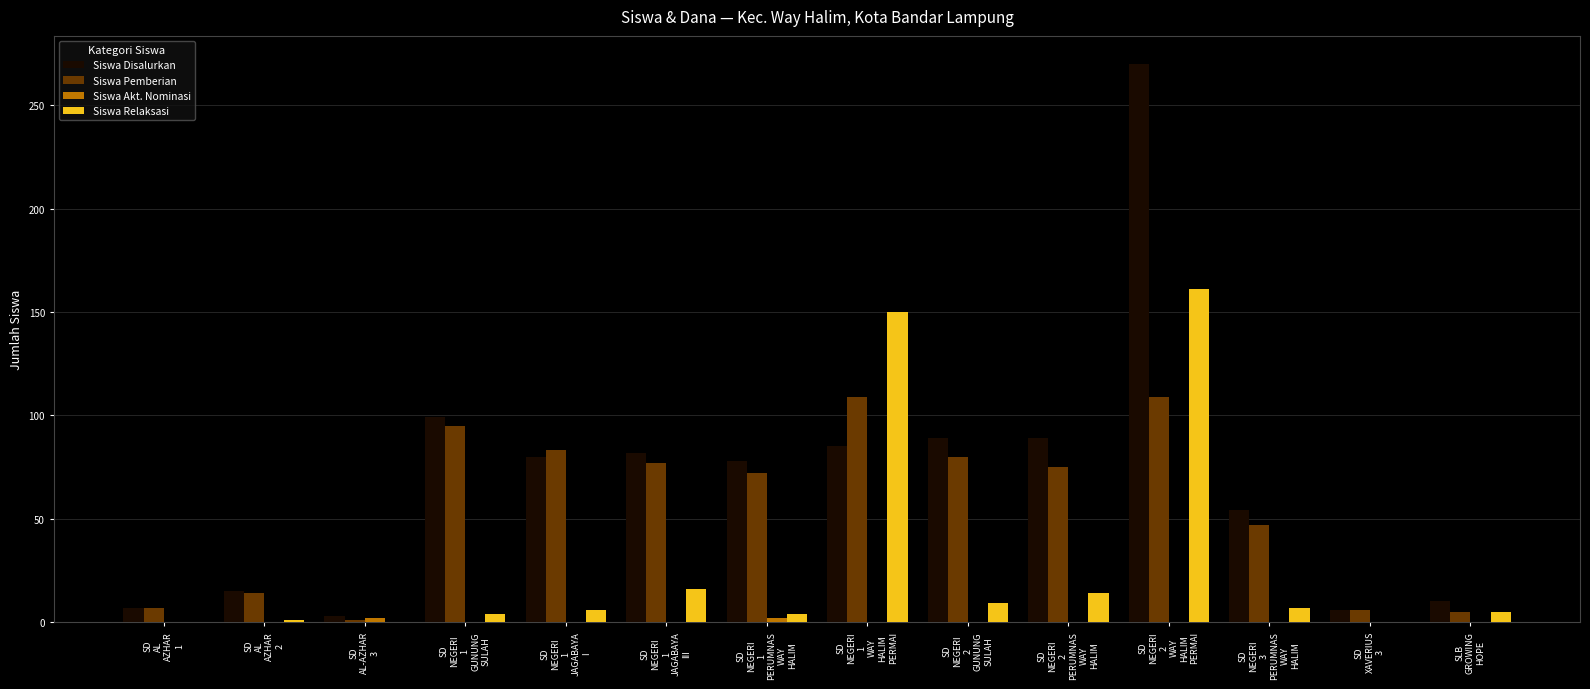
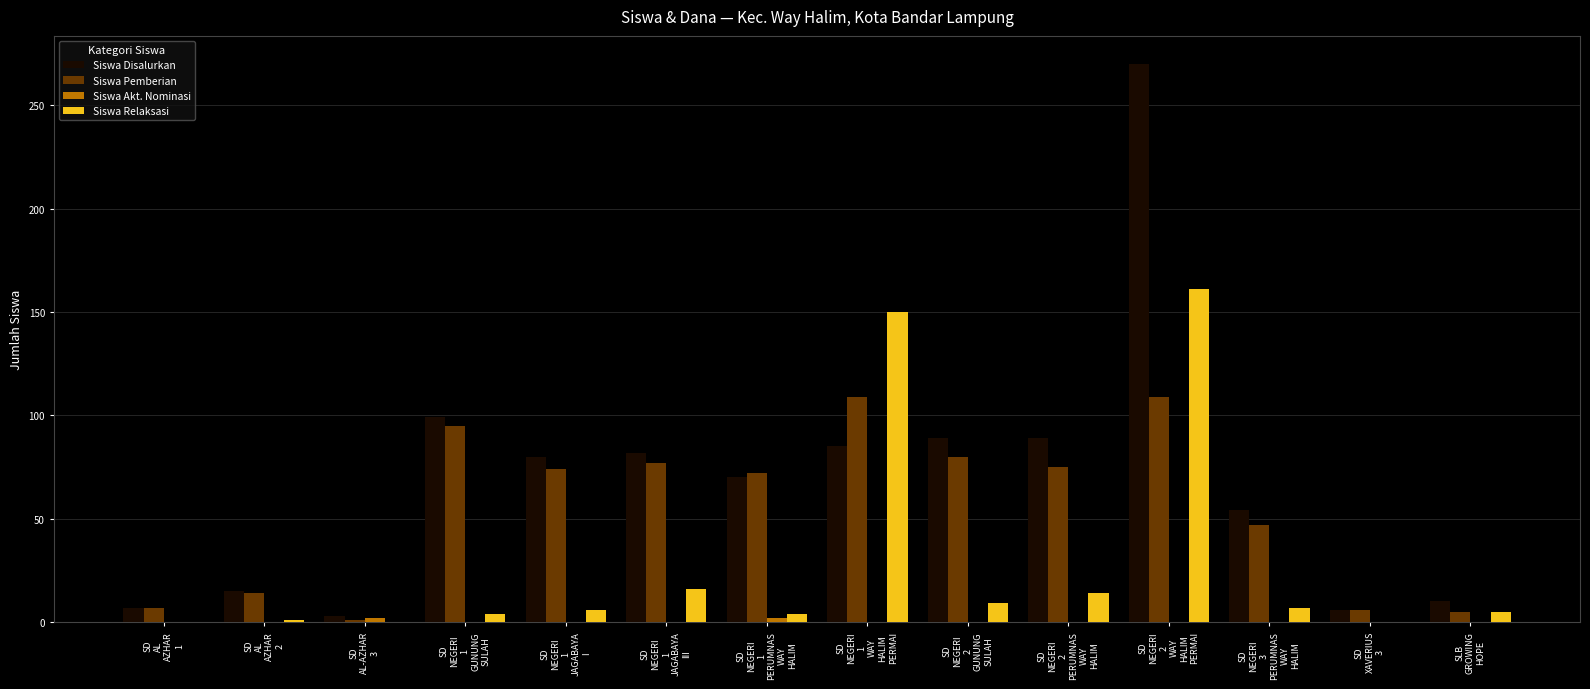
  {
    "Siswa Disalurkan": {
      "SD AL AZHAR 1": 7,
      "SD AL AZHAR 2": 15,
      "SD AL-AZHAR 3": 3,
      "SD NEGERI 1 GUNUNG SULAH": 99,
      "SD NEGERI 1 JAGABAYA I": 80,
      "SD NEGERI 1 JAGABAYA III": 82,
-     "SD NEGERI 1 PERUMNAS WAY HALIM": 78,
+     "SD NEGERI 1 PERUMNAS WAY HALIM": 70,
      "SD NEGERI 1 WAY HALIM PERMAI": 85,
      "SD NEGERI 2 GUNUNG SULAH": 89,
      "SD NEGERI 2 PERUMNAS WAY HALIM": 89,
      "SD NEGERI 2 WAY HALIM PERMAI": 270,
      "SD NEGERI 3 PERUMNAS WAY HALIM": 54,
      "SD XAVERIUS 3": 6,
      "SLB GROWING HOPE": 10
    },
    "Siswa Pemberian": {
      "SD AL AZHAR 1": 7,
      "SD AL AZHAR 2": 14,
      "SD NEGERI 1 GUNUNG SULAH": 95,
-     "SD NEGERI 1 JAGABAYA I": 83,
+     "SD NEGERI 1 JAGABAYA I": 74,
      "SD NEGERI 1 JAGABAYA III": 77,
      "SD NEGERI 1 PERUMNAS WAY HALIM": 72,
      "SD NEGERI 1 WAY HALIM PERMAI": 109,
      "SD NEGERI 2 GUNUNG SULAH": 80,
      "SD NEGERI 2 PERUMNAS WAY HALIM": 75,
      "SD NEGERI 2 WAY HALIM PERMAI": 109,
      "SD NEGERI 3 PERUMNAS WAY HALIM": 47,
      "SD XAVERIUS 3": 6,
      "SLB GROWING HOPE": 5
    },
    "Siswa Akt. Nominasi": {
      "SD AL AZHAR 1": 0,
      "SD AL AZHAR 2": 0,
      "SD AL-AZHAR 3": 2,
      "SD NEGERI 1 GUNUNG SULAH": 0,
      "SD NEGERI 1 JAGABAYA I": 0,
      "SD NEGERI 1 JAGABAYA III": 0,
      "SD NEGERI 1 PERUMNAS WAY HALIM": 2,
      "SD NEGERI 1 WAY HALIM PERMAI": 0,
      "SD NEGERI 2 GUNUNG SULAH": 0,
      "SD NEGERI 2 PERUMNAS WAY HALIM": 0,
      "SD NEGERI 2 WAY HALIM PERMAI": 0,
      "SD NEGERI 3 PERUMNAS WAY HALIM": 0,
      "SD XAVERIUS 3": 0,
      "SLB GROWING HOPE": 0
    },
    "Siswa Relaksasi": {
      "SD AL AZHAR 1": 0,
      "SD AL-AZHAR 3": 0,
      "SD NEGERI 1 GUNUNG SULAH": 4,
      "SD NEGERI 1 JAGABAYA I": 6,
      "SD NEGERI 1 JAGABAYA III": 16,
      "SD NEGERI 1 PERUMNAS WAY HALIM": 4,
      "SD NEGERI 1 WAY HALIM PERMAI": 150,
      "SD NEGERI 2 GUNUNG SULAH": 9,
      "SD NEGERI 2 PERUMNAS WAY HALIM": 14,
      "SD NEGERI 2 WAY HALIM PERMAI": 161,
      "SD NEGERI 3 PERUMNAS WAY HALIM": 7,
      "SD XAVERIUS 3": 0,
      "SLB GROWING HOPE": 5
    }
  }
